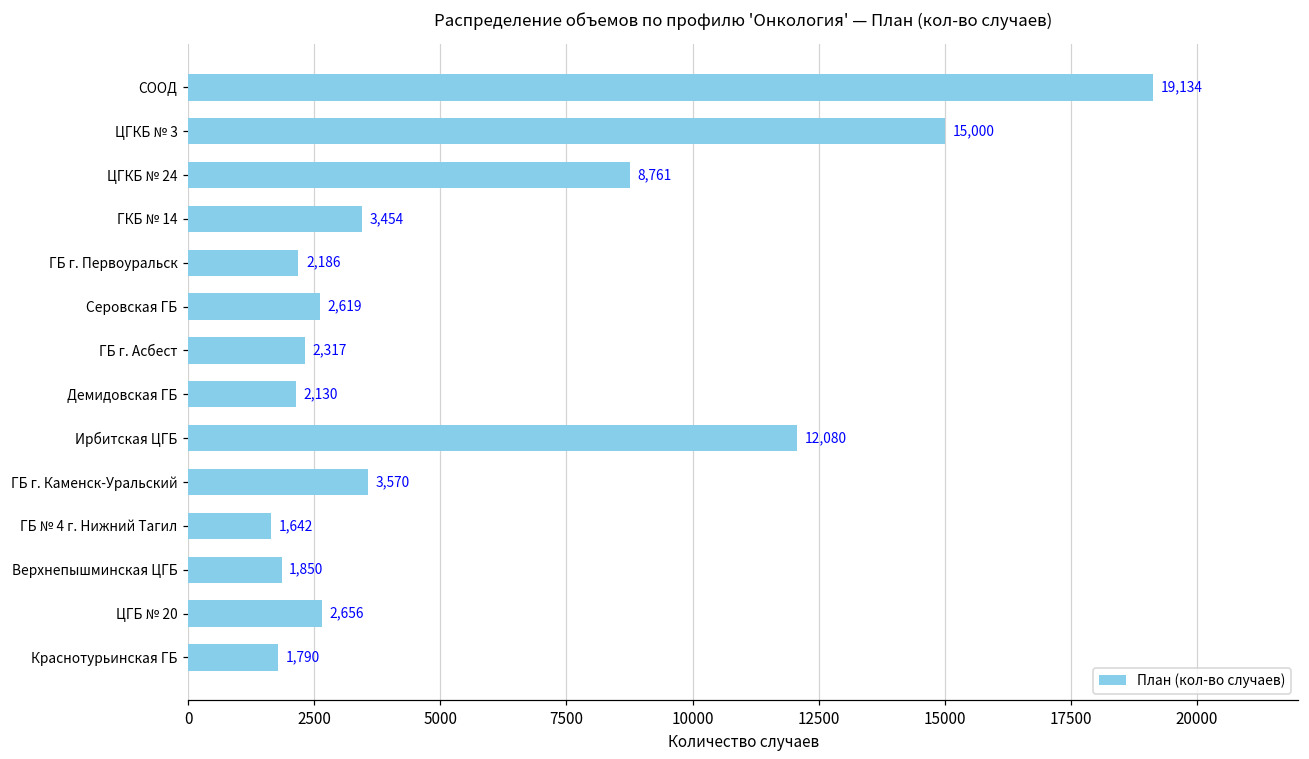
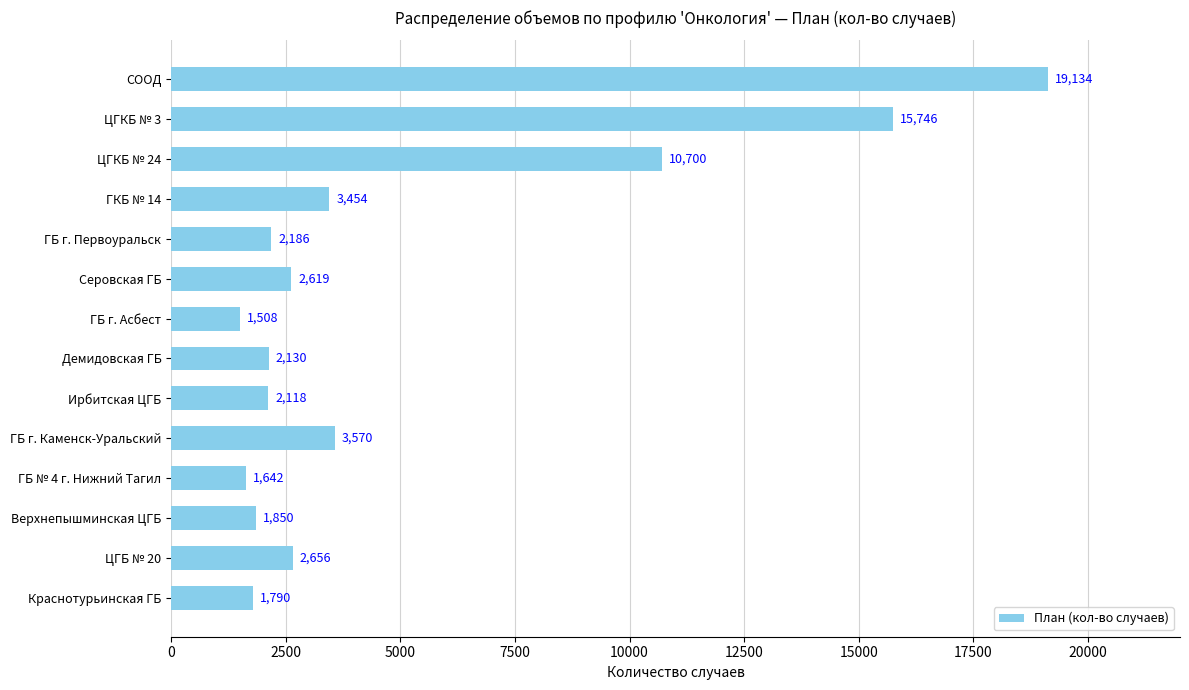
  {
    "СООД": "19,134",
-   "ЦГКБ № 3": "15,000",
-   "ЦГКБ № 24": "8,761",
+   "ЦГКБ № 3": "15,746",
+   "ЦГКБ № 24": "10,700",
    "ГКБ № 14": "3,454",
    "ГБ г. Первоуральск": "2,186",
    "Серовская ГБ": "2,619",
-   "ГБ г. Асбест": "2,317",
+   "ГБ г. Асбест": "1,508",
    "Демидовская ГБ": "2,130",
-   "Ирбитская ЦГБ": "12,080",
+   "Ирбитская ЦГБ": "2,118",
    "ГБ г. Каменск-Уральский": "3,570",
    "ГБ № 4 г. Нижний Тагил": "1,642",
    "Верхнепышминская ЦГБ": "1,850",
    "ЦГБ № 20": "2,656",
    "Краснотурьинская ГБ": "1,790"
  }
